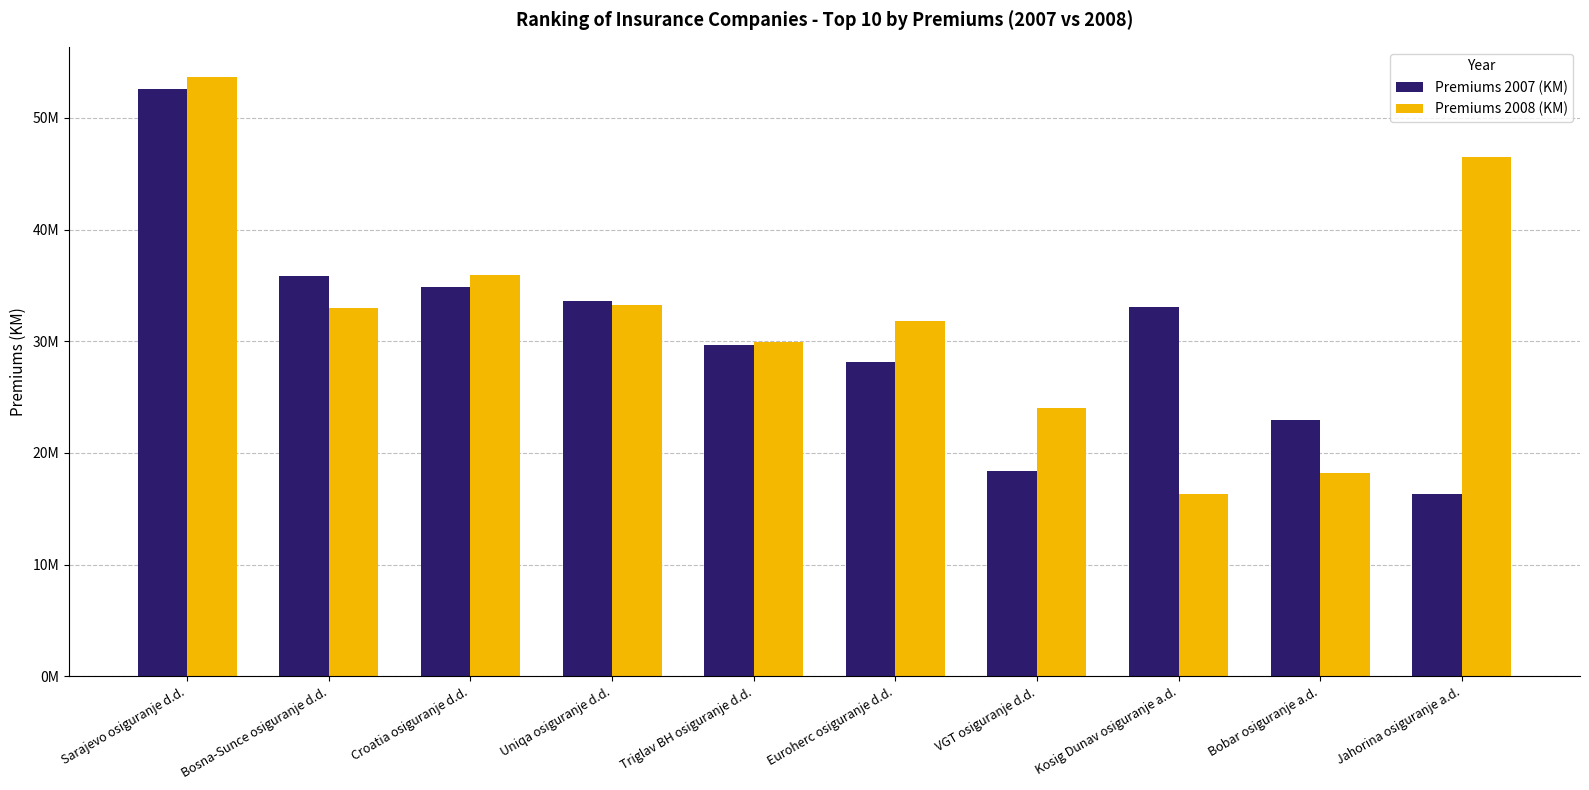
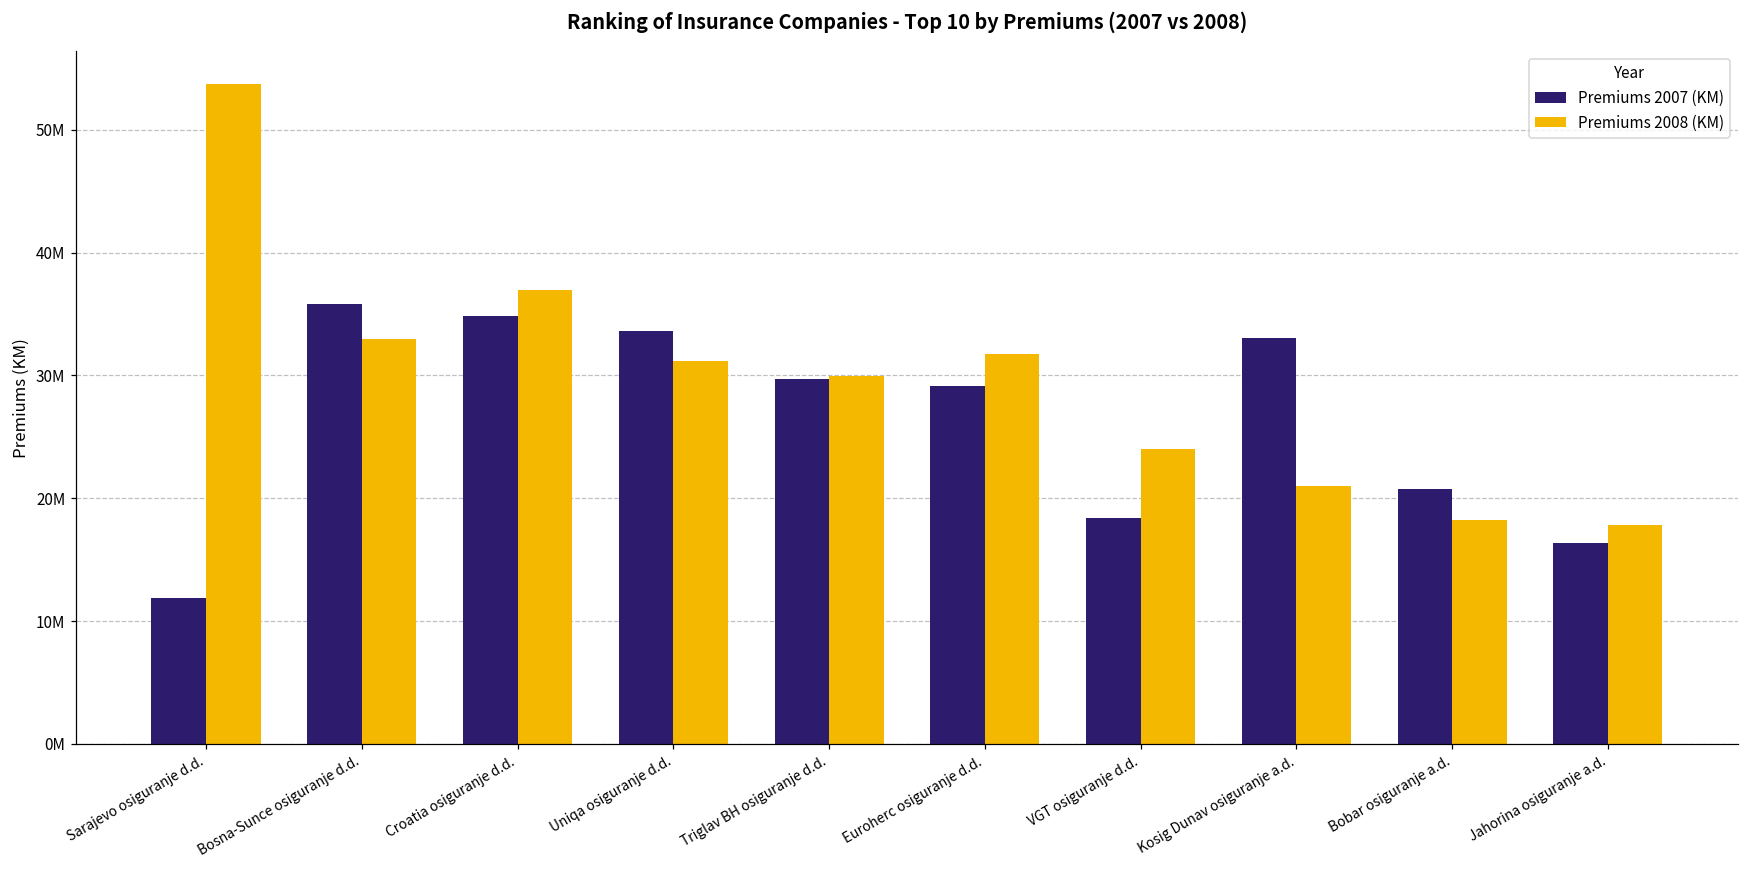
  {
    "Premiums 2007 (KM)": {
-     "Sarajevo osiguranje d.d.": 52600000,
+     "Sarajevo osiguranje d.d.": 11900000,
      "Bosna-Sunce osiguranje d.d.": 35800000,
      "Croatia osiguranje d.d.": 34800000,
      "Uniqa osiguranje d.d.": 33600000,
      "Triglav BH osiguranje d.d.": 29700000,
-     "Euroherc osiguranje d.d.": 28200000,
+     "Euroherc osiguranje d.d.": 29100000,
      "VGT osiguranje d.d.": 18400000,
      "Kosig Dunav osiguranje a.d.": 33100000,
-     "Bobar osiguranje a.d.": 23000000,
+     "Bobar osiguranje a.d.": 20700000,
      "Jahorina osiguranje a.d.": 16400000
    },
    "Premiums 2008 (KM)": {
      "Sarajevo osiguranje d.d.": 53700000,
      "Bosna-Sunce osiguranje d.d.": 33000000,
-     "Croatia osiguranje d.d.": 36000000,
-     "Uniqa osiguranje d.d.": 33200000,
+     "Croatia osiguranje d.d.": 37000000,
+     "Uniqa osiguranje d.d.": 31200000,
      "Triglav BH osiguranje d.d.": 29900000,
      "Euroherc osiguranje d.d.": 31800000,
      "VGT osiguranje d.d.": 24000000,
-     "Kosig Dunav osiguranje a.d.": 16300000,
+     "Kosig Dunav osiguranje a.d.": 21000000,
      "Bobar osiguranje a.d.": 18200000,
-     "Jahorina osiguranje a.d.": 46500000
+     "Jahorina osiguranje a.d.": 17800000
    }
  }
